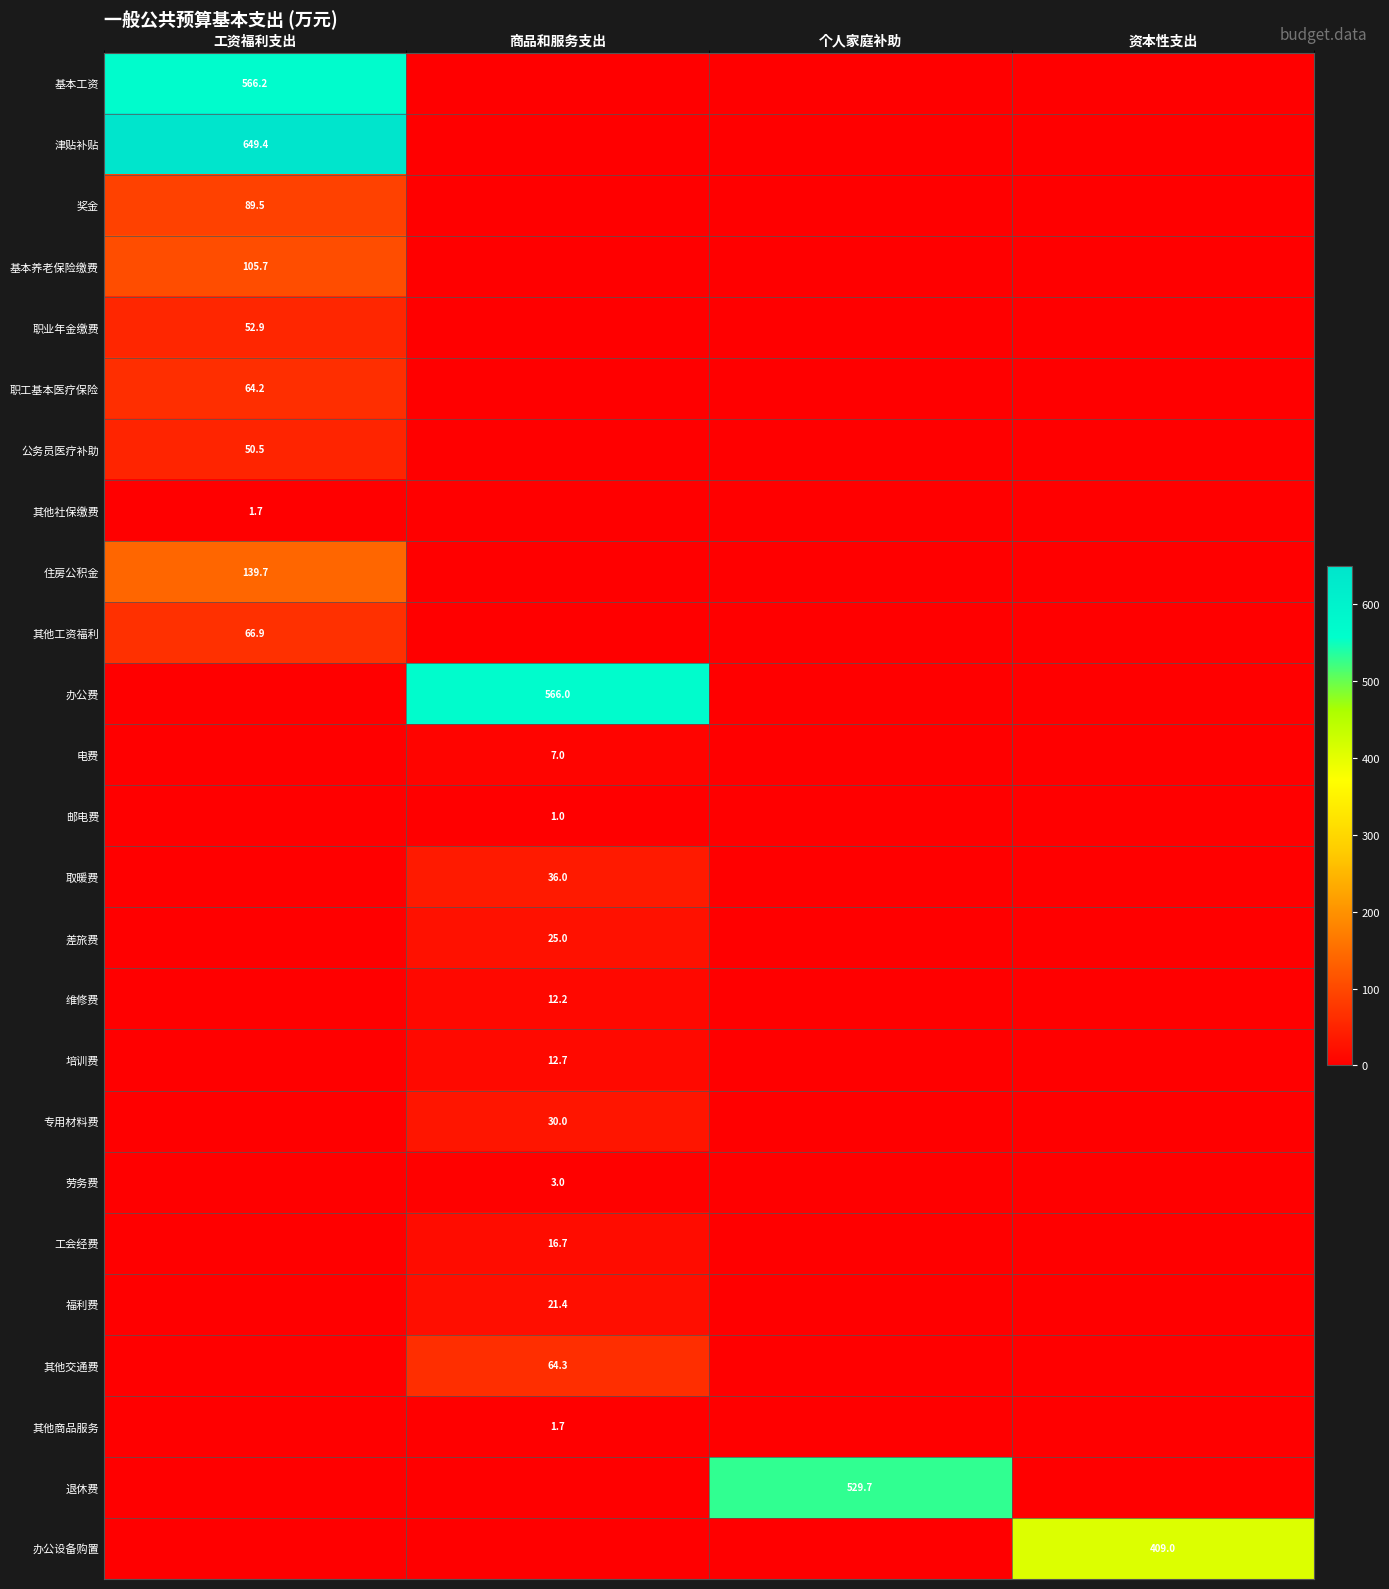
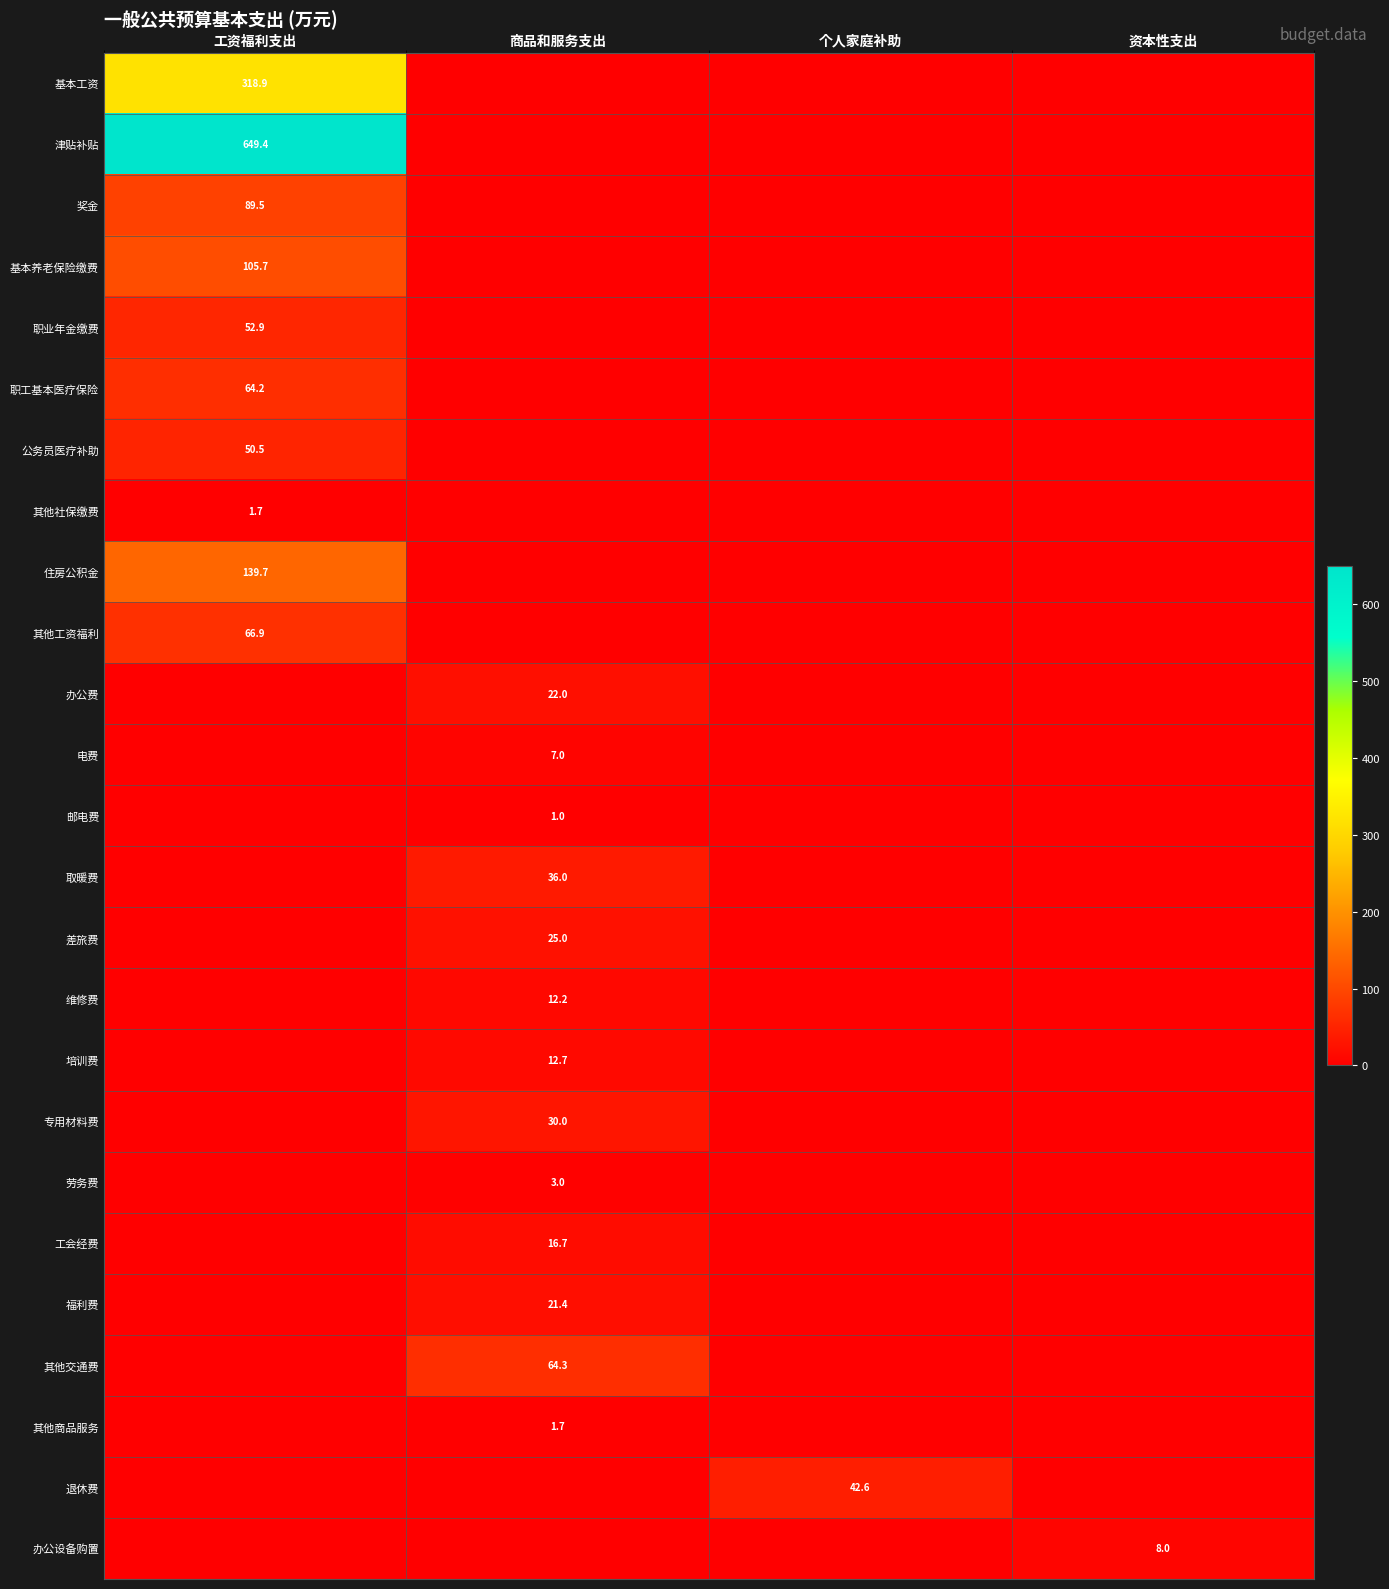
  {
    "基本工资": {
-     "工资福利支出": 566.2
+     "工资福利支出": 318.9
    },
    "津贴补贴": {
      "工资福利支出": 649.4
    },
    "奖金": {
      "工资福利支出": 89.5
    },
    "基本养老保险缴费": {
      "工资福利支出": 105.7
    },
    "职业年金缴费": {
      "工资福利支出": 52.9
    },
    "职工基本医疗保险": {
      "工资福利支出": 64.2
    },
    "公务员医疗补助": {
      "工资福利支出": 50.5
    },
    "其他社保缴费": {
      "工资福利支出": 1.7
    },
    "住房公积金": {
      "工资福利支出": 139.7
    },
    "其他工资福利": {
      "工资福利支出": 66.9
    },
    "办公费": {
-     "商品和服务支出": 566.0
+     "商品和服务支出": 22.0
    },
    "电费": {
      "商品和服务支出": 7.0
    },
    "邮电费": {
      "商品和服务支出": 1.0
    },
    "取暖费": {
      "商品和服务支出": 36.0
    },
    "差旅费": {
      "商品和服务支出": 25.0
    },
    "维修费": {
      "商品和服务支出": 12.2
    },
    "培训费": {
      "商品和服务支出": 12.7
    },
    "专用材料费": {
      "商品和服务支出": 30.0
    },
    "劳务费": {
      "商品和服务支出": 3.0
    },
    "工会经费": {
      "商品和服务支出": 16.7
    },
    "福利费": {
      "商品和服务支出": 21.4
    },
    "其他交通费": {
      "商品和服务支出": 64.3
    },
    "其他商品服务": {
      "商品和服务支出": 1.7
    },
    "退休费": {
-     "个人家庭补助": 529.7
+     "个人家庭补助": 42.6
    },
    "办公设备购置": {
-     "资本性支出": 409.0
+     "资本性支出": 8.0
    }
  }
